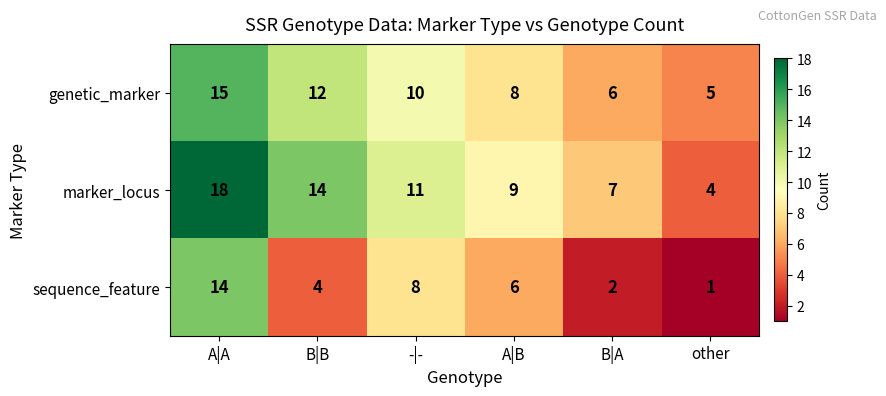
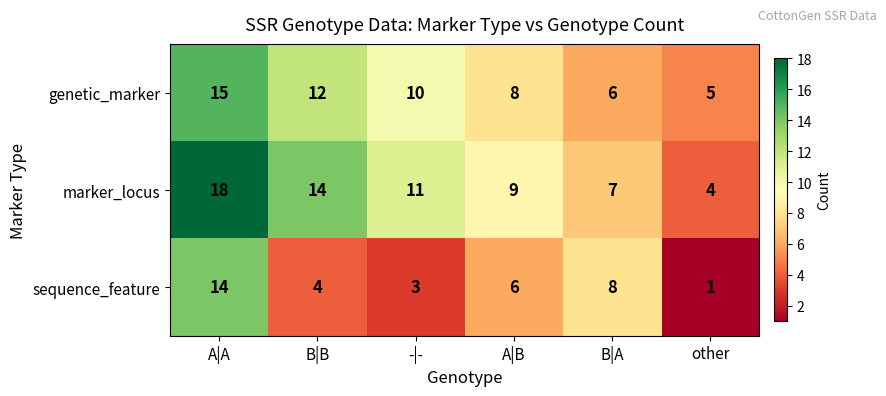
  {
    "genetic_marker": {
      "A|A": 15,
      "B|B": 12,
      "-|-": 10,
      "A|B": 8,
      "B|A": 6,
      "other": 5
    },
    "marker_locus": {
      "A|A": 18,
      "B|B": 14,
      "-|-": 11,
      "A|B": 9,
      "B|A": 7,
      "other": 4
    },
    "sequence_feature": {
      "A|A": 14,
      "B|B": 4,
-     "-|-": 8,
+     "-|-": 3,
      "A|B": 6,
-     "B|A": 2,
+     "B|A": 8,
      "other": 1
    }
  }
